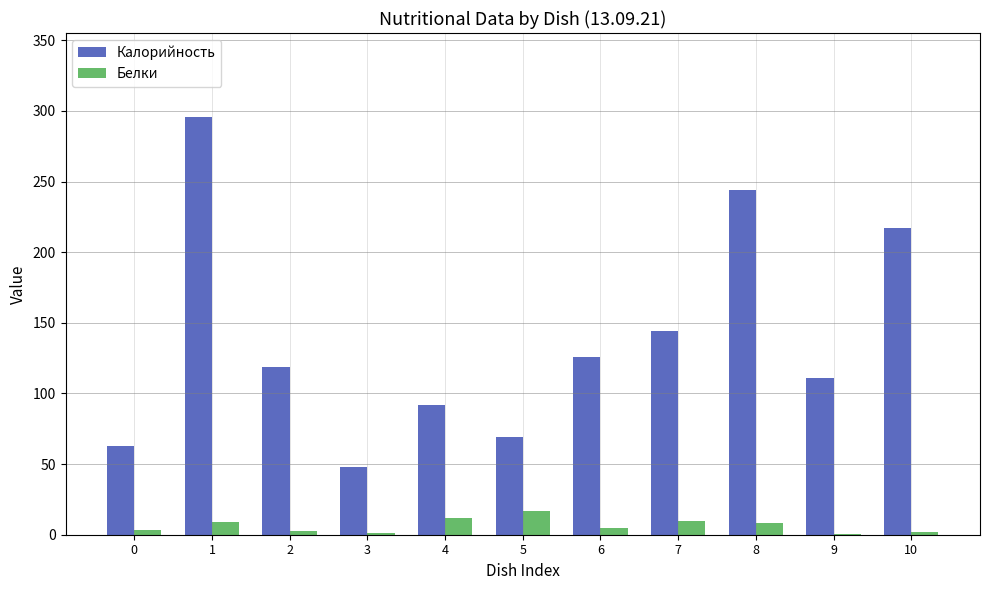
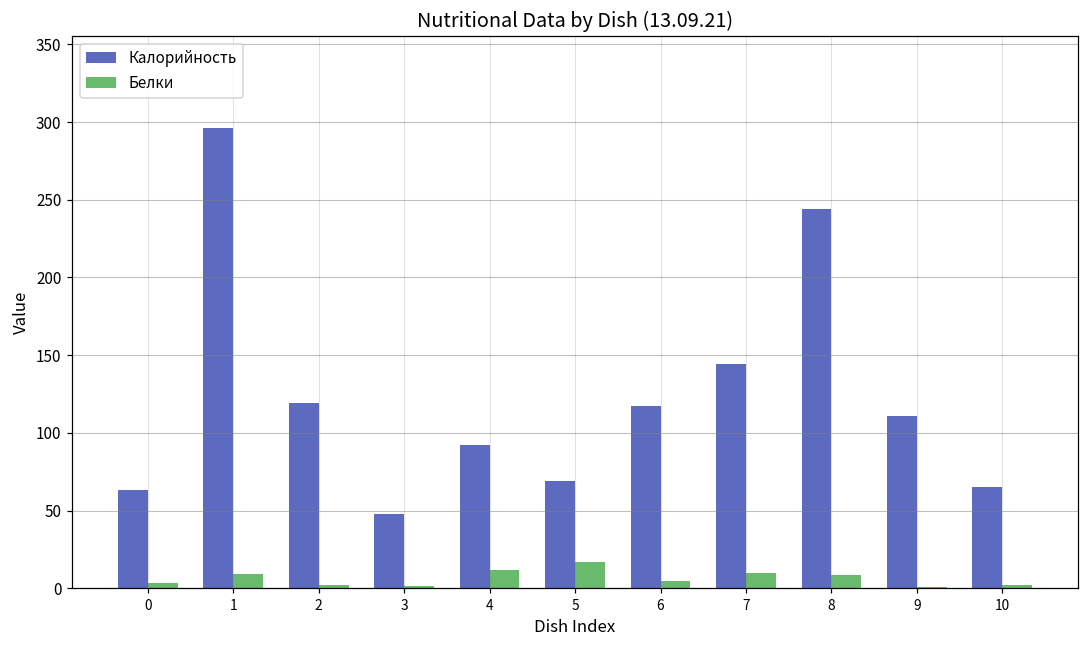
  {
    "Калорийность": {
      "0": 63,
      "1": 296,
      "2": 119,
      "3": 48,
      "4": 92,
      "5": 69,
-     "6": 126,
+     "6": 117,
      "7": 144,
      "8": 244,
      "9": 111,
-     "10": 217
+     "10": 65
    },
    "Белки": {
      "0": 4,
      "1": 9,
      "2": 2,
      "4": 12,
      "5": 17,
      "6": 5,
      "7": 10,
      "8": 8,
      "10": 2
    }
  }
